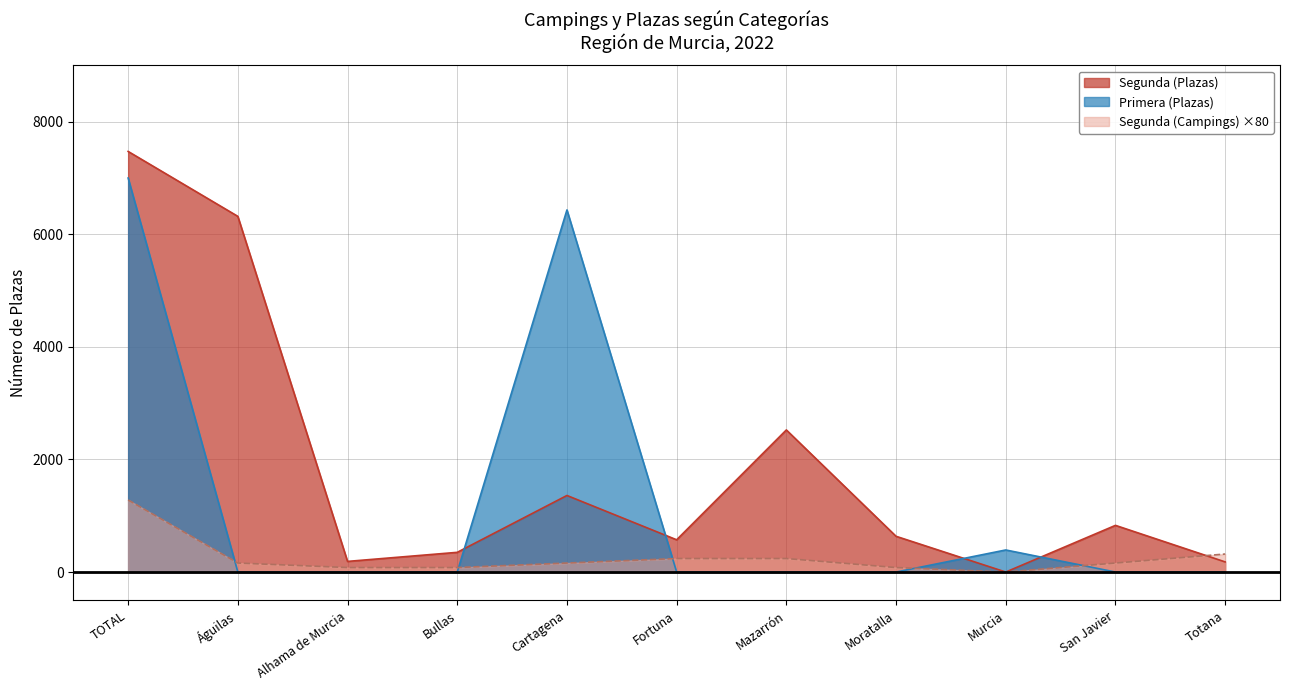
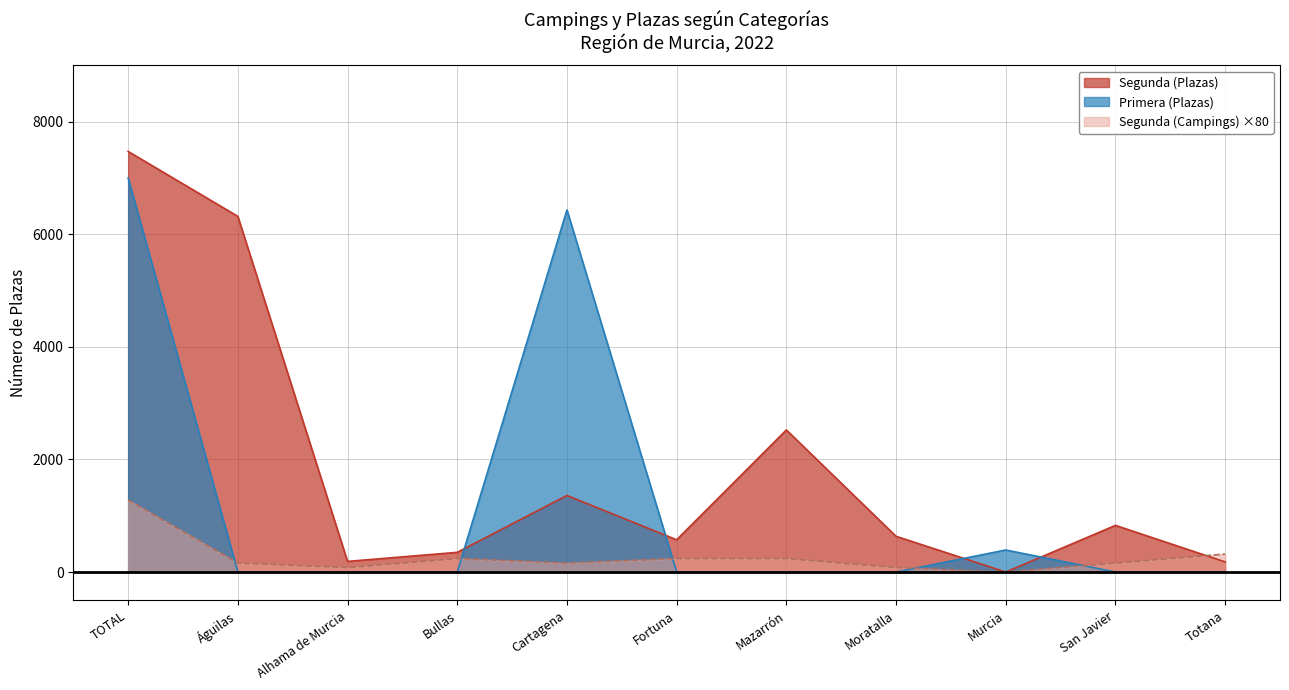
  {
    "Segunda (Plazas)": {
      "TOTAL": 7500,
      "Águilas": 6300,
      "Alhama de Murcia": 200,
      "Bullas": 400,
      "Cartagena": 1400,
      "Fortuna": 600,
      "Mazarrón": 2500,
      "Moratalla": 600,
      "San Javier": 800,
      "Totana": 200
    },
    "Primera (Plazas)": {
      "TOTAL": 7000,
      "Águilas": 0,
      "Alhama de Murcia": 0,
      "Bullas": 0,
      "Cartagena": 6400,
      "Fortuna": 0,
      "Mazarrón": 0,
      "Moratalla": 0,
      "Murcia": 400,
      "San Javier": 0,
      "Totana": 0
    },
    "Segunda (Campings) ×80": {
      "TOTAL": 1300,
      "Águilas": 200,
      "Alhama de Murcia": 100,
-     "Bullas": 100,
+     "Bullas": 200,
      "Cartagena": 200,
      "Fortuna": 200,
      "Mazarrón": 200,
      "Moratalla": 100,
      "San Javier": 200,
      "Totana": 300
    }
  }
